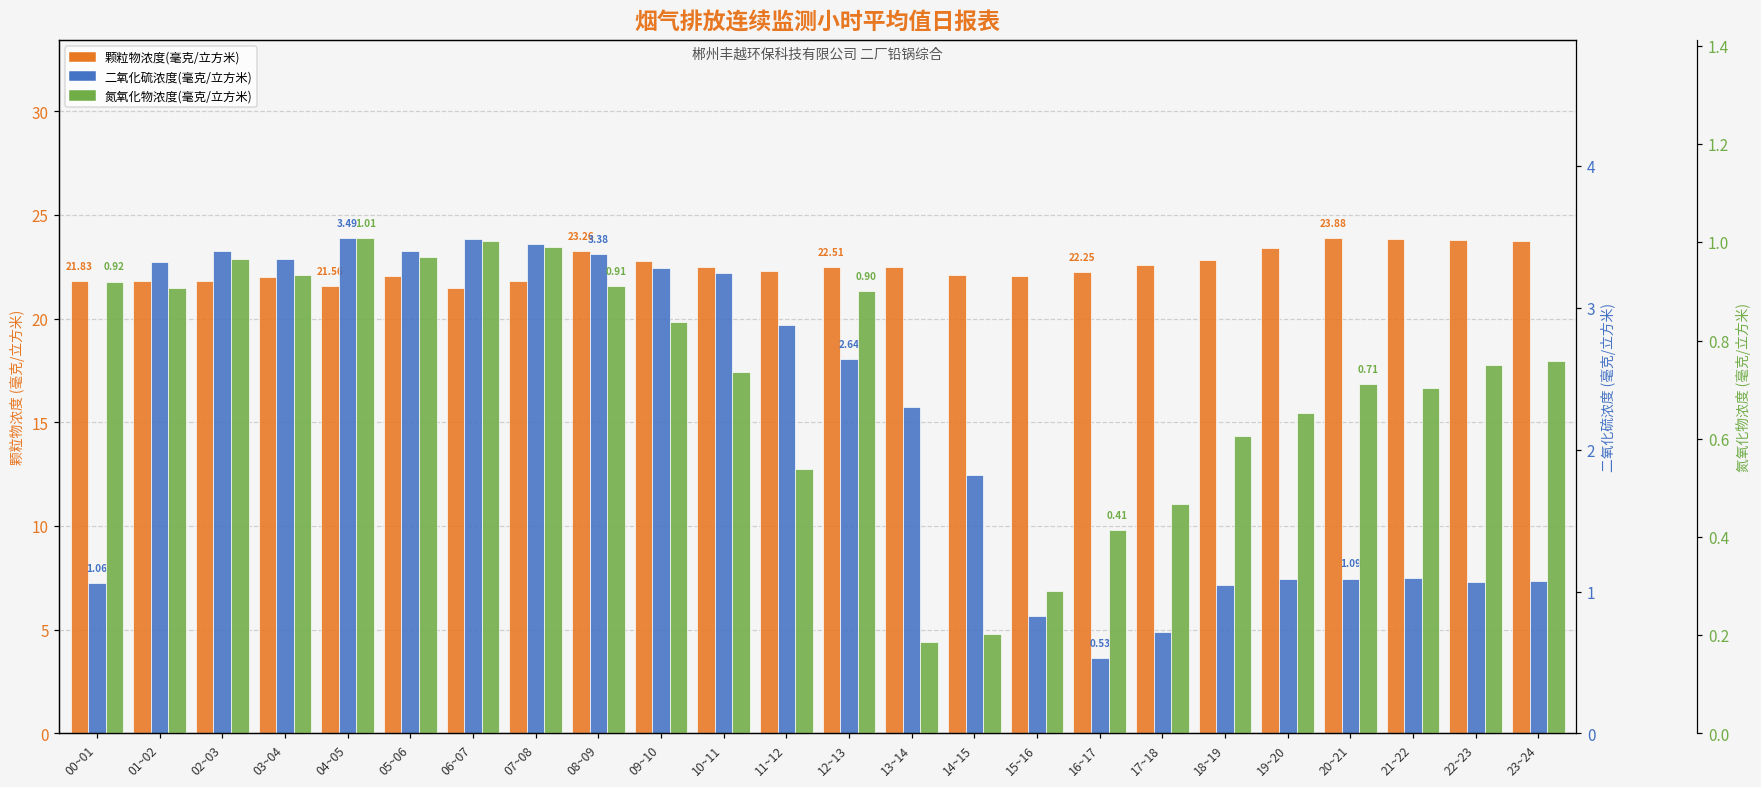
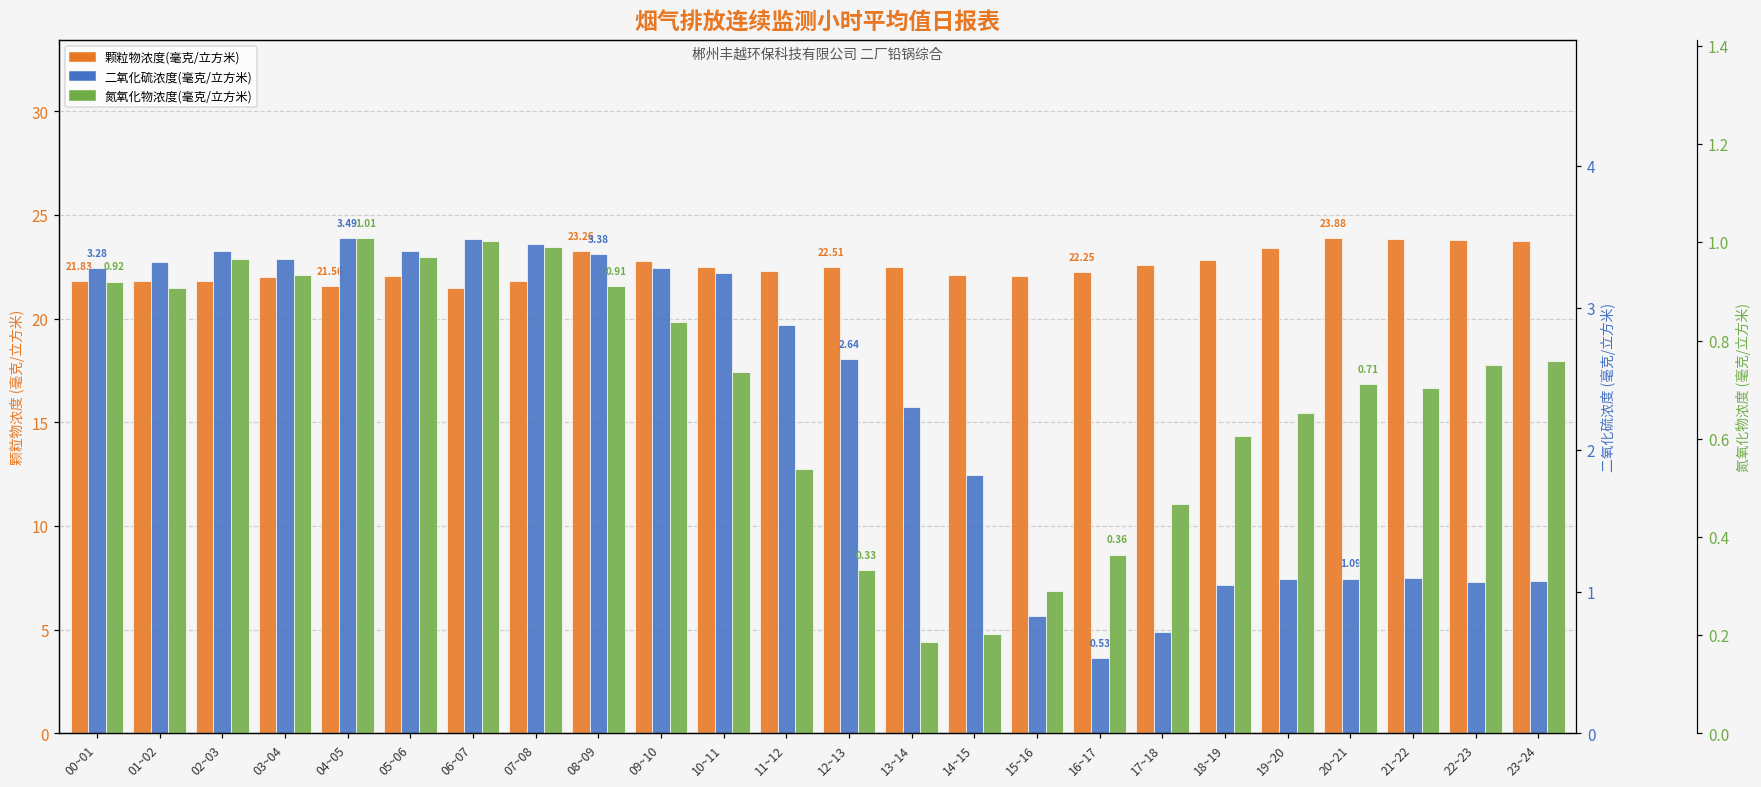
  {
    "颗粒物浓度(毫克/立方米)": {
      "00~01": 21.83,
      "04~05": 21.56,
      "12~13": 22.51,
      "16~17": 22.25,
      "20~21": 23.88
    },
    "二氧化硫浓度(毫克/立方米)": {
-     "00~01": 1.06,
+     "00~01": 3.28,
      "12~13": 2.64,
      "16~17": 0.53,
      "20~21": 1.09
    },
    "氮氧化物浓度(毫克/立方米)": {
      "00~01": 0.92,
      "08~09": 0.91,
-     "12~13": 0.90,
-     "16~17": 0.41,
+     "12~13": 0.33,
+     "16~17": 0.36,
      "20~21": 0.71
    }
  }
